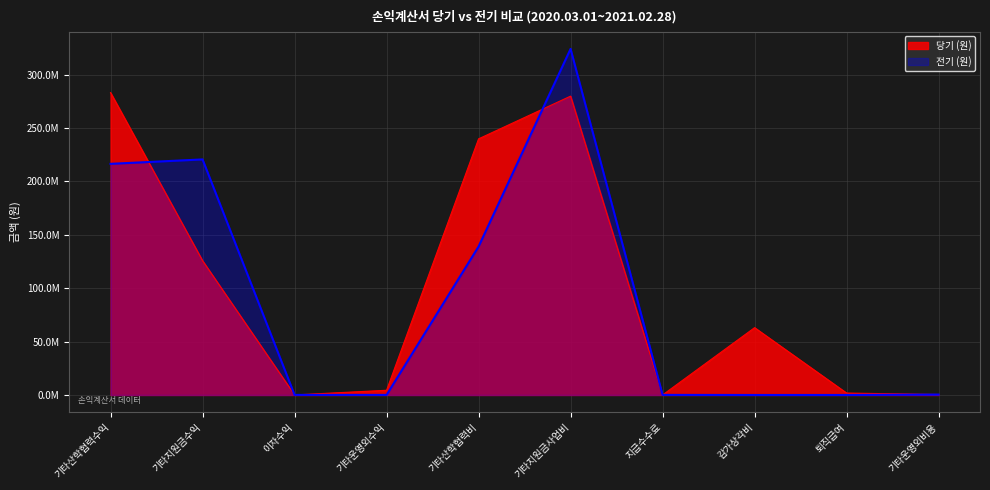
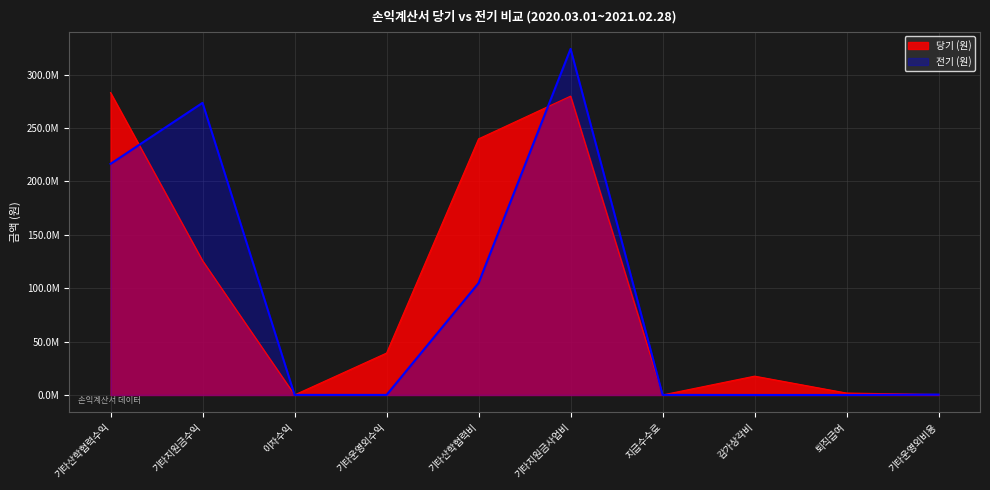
  {
    "당기 (원)": {
      "기타산학협력수익": 283000000,
      "기타지원금수익": 126000000,
-     "기타운영외수익": 4000000,
+     "기타운영외수익": 39000000,
      "기타산학협력비": 240000000,
      "기타지원금사업비": 280000000,
-     "감가상각비": 63000000
+     "감가상각비": 18000000
    },
    "전기 (원)": {
      "기타산학협력수익": 216000000,
-     "기타지원금수익": 221000000,
+     "기타지원금수익": 274000000,
      "기타운영외수익": 0,
-     "기타산학협력비": 139000000,
+     "기타산학협력비": 105000000,
      "기타지원금사업비": 324000000,
      "감가상각비": 0
    }
  }
